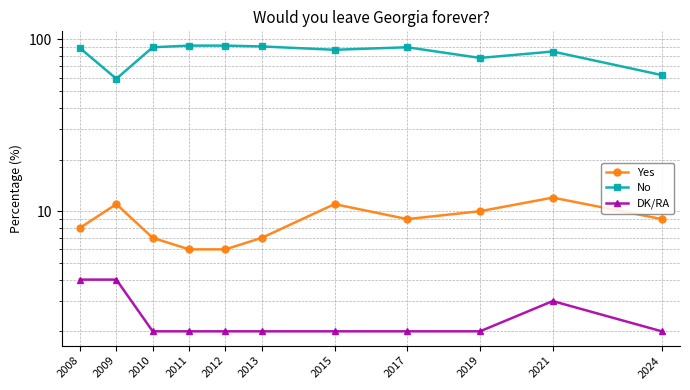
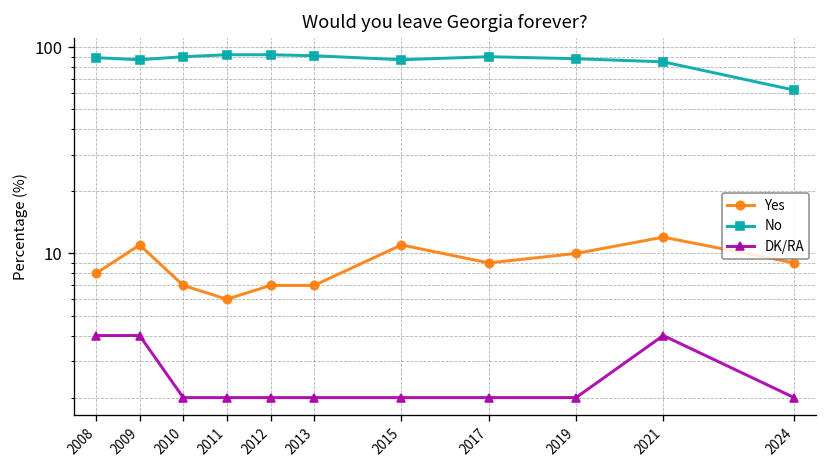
  {
    "Yes": {
      "2008": 8,
      "2009": 11,
      "2010": 7,
      "2011": 6,
-     "2012": 6,
+     "2012": 7,
      "2013": 7,
      "2015": 11,
      "2017": 9,
      "2019": 10,
      "2021": 12,
      "2024": 9
    },
    "No": {
      "2008": 90,
-     "2009": 59,
+     "2009": 90,
      "2010": 90,
      "2011": 90,
      "2012": 90,
      "2013": 90,
      "2015": 90,
      "2017": 90,
-     "2019": 80,
+     "2019": 90,
      "2021": 90,
      "2024": 62
    },
    "DK/RA": {
      "2008": 4,
      "2009": 4,
      "2010": 2,
      "2011": 2,
      "2012": 2,
      "2013": 2,
      "2015": 2,
      "2017": 2,
      "2019": 2,
-     "2021": 3,
+     "2021": 4,
      "2024": 2
    }
  }
